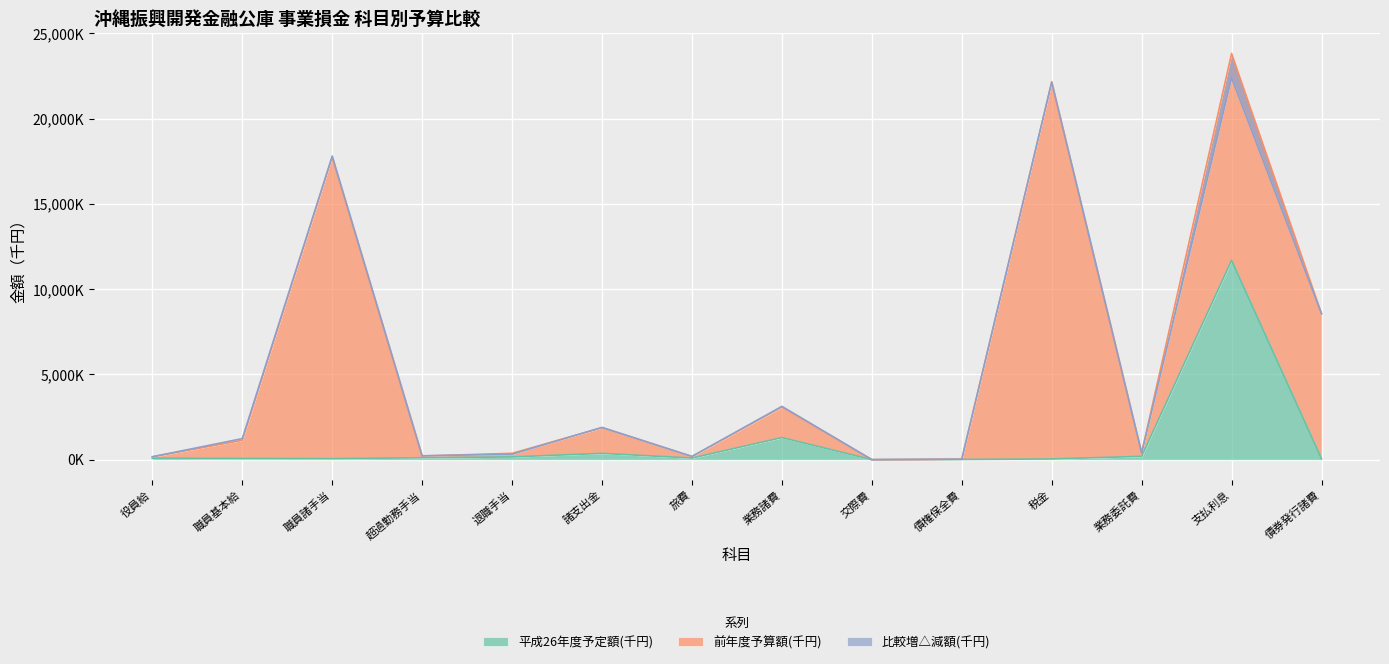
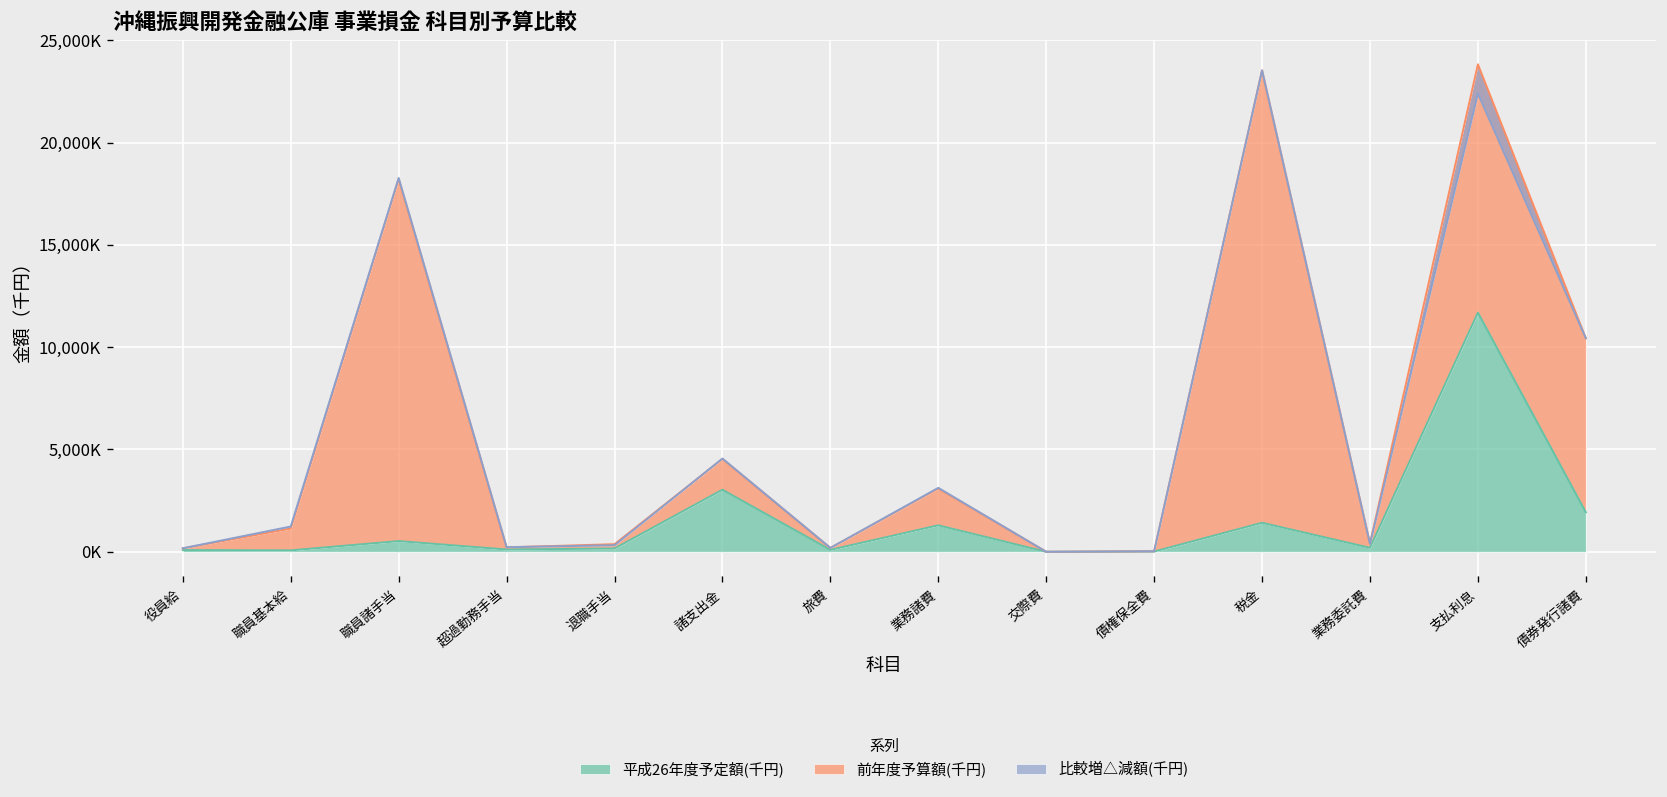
  {
    "平成26年度予定額(千円)": {
      "職員基本給": "100,000",
-     "職員諸手当": "100,000",
+     "職員諸手当": "500,000",
      "退職手当": "200,000",
-     "諸支出金": "400,000",
+     "諸支出金": "3,000,000",
      "業務諸費": "1,300,000",
-     "税金": "0",
+     "税金": "1,400,000",
      "業務委託費": "200,000",
      "支払利息": "11,700,000",
-     "債券発行諸費": "100,000"
+     "債券発行諸費": "1,900,000"
    }
  }
